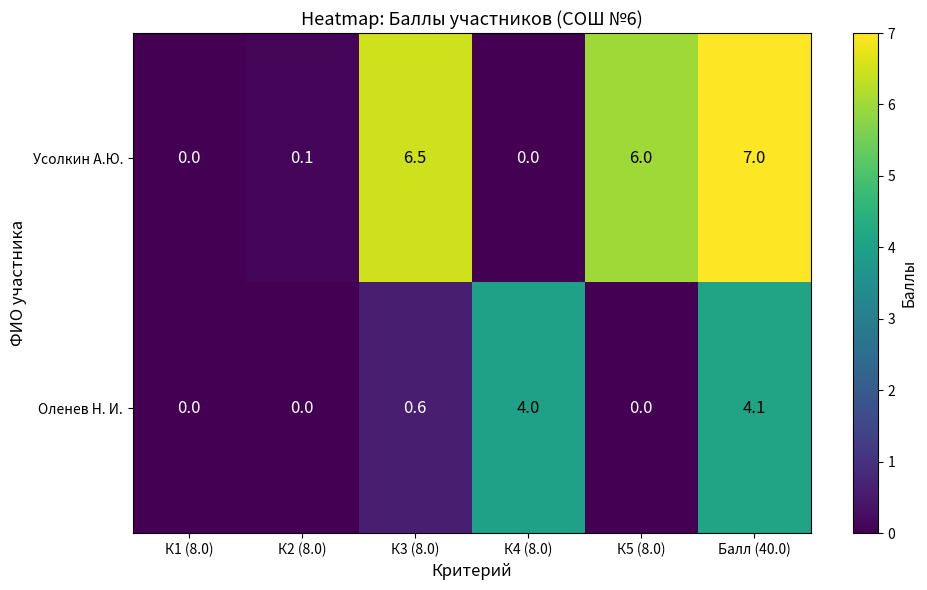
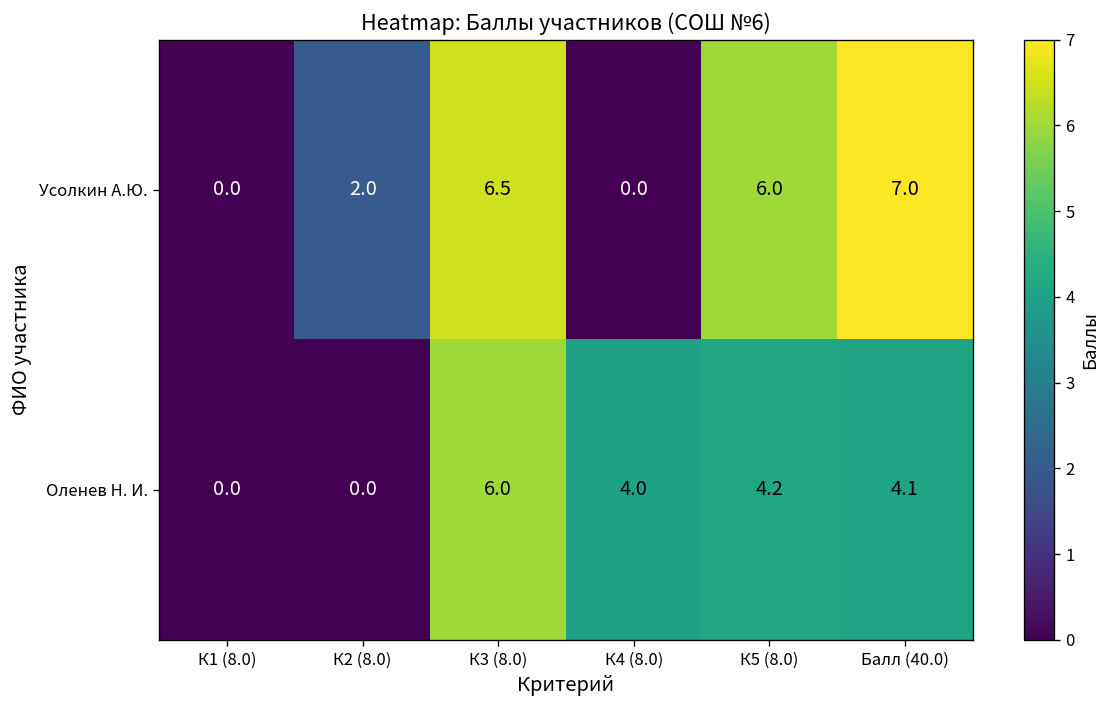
  {
    "Усолкин А.Ю.": {
      "К1 (8.0)": 0.0,
-     "К2 (8.0)": 0.1,
+     "К2 (8.0)": 2.0,
      "К3 (8.0)": 6.5,
      "К4 (8.0)": 0.0,
      "К5 (8.0)": 6.0,
      "Балл (40.0)": 7.0
    },
    "Оленев Н. И.": {
      "К1 (8.0)": 0.0,
      "К2 (8.0)": 0.0,
-     "К3 (8.0)": 0.6,
+     "К3 (8.0)": 6.0,
      "К4 (8.0)": 4.0,
-     "К5 (8.0)": 0.0,
+     "К5 (8.0)": 4.2,
      "Балл (40.0)": 4.1
    }
  }
